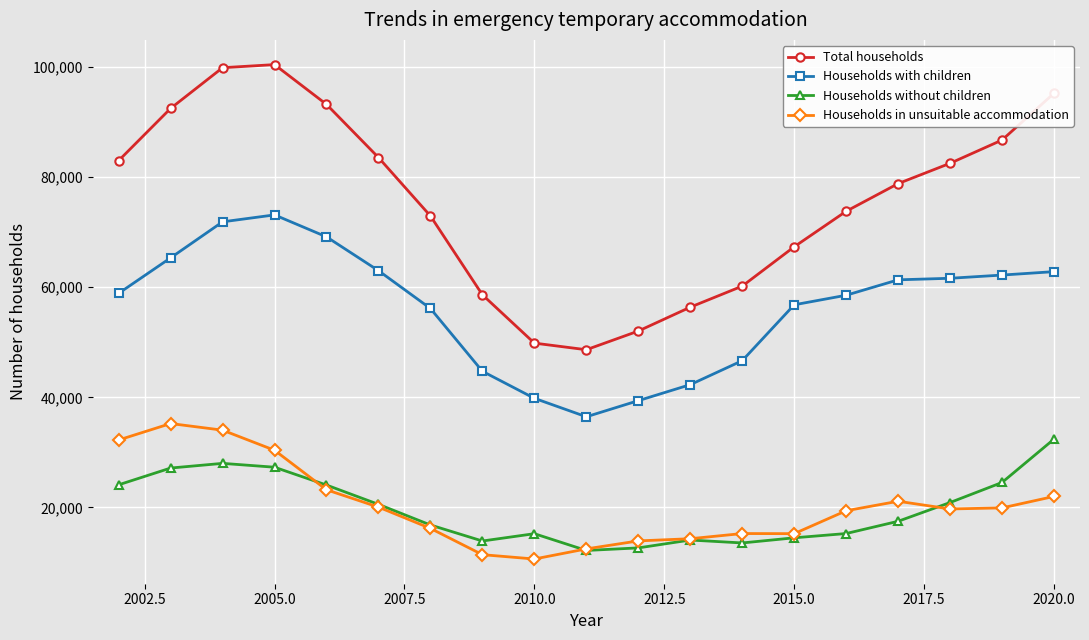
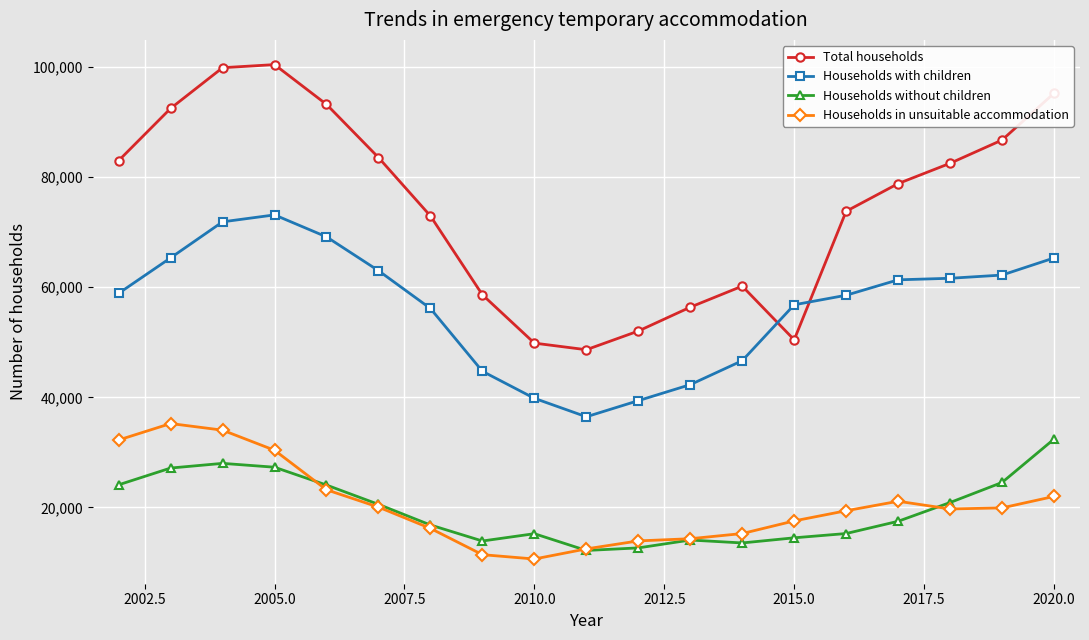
  {
    "Total households": {
      "2005.0": "100,000",
      "2010.0": "50,000",
-     "2015.0": "67,000"
+     "2015.0": "50,000"
    },
    "Households with children": {
      "2005.0": "73,000",
      "2010.0": "40,000",
      "2015.0": "57,000",
-     "2020.0": "63,000"
+     "2020.0": "65,000"
    },
    "Households without children": {
      "2005.0": "27,000",
      "2010.0": "15,000",
      "2015.0": "14,000",
      "2020.0": "32,000"
    },
    "Households in unsuitable accommodation": {
      "2005.0": "30,000",
      "2010.0": "11,000",
-     "2015.0": "15,000",
+     "2015.0": "18,000",
      "2020.0": "22,000"
    }
  }
